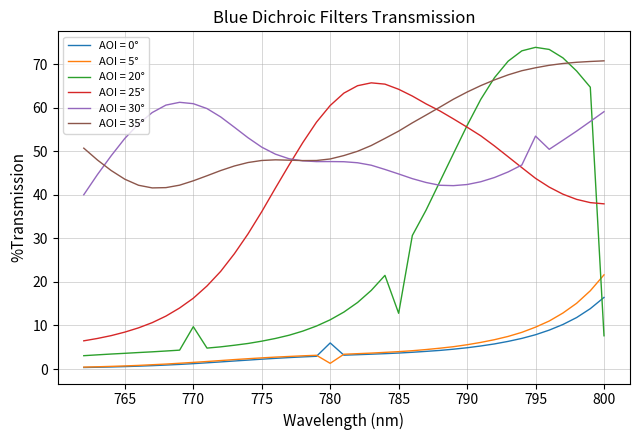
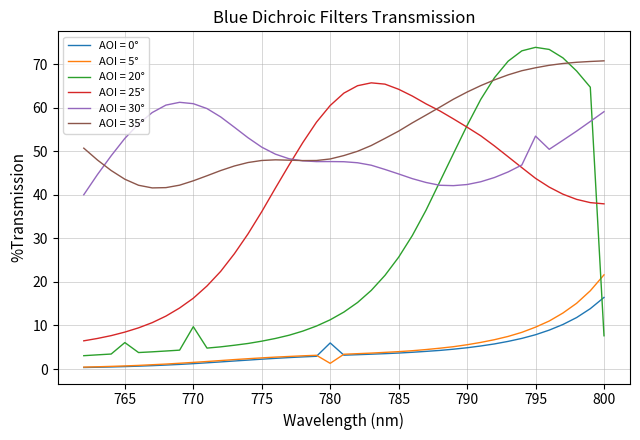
  {
    "AOI = 0°": {
      "780": 6,
      "790": 5,
      "795": 8,
      "800": 16
    },
    "AOI = 5°": {
      "780": 1,
      "790": 6,
      "795": 10,
      "800": 22
    },
    "AOI = 20°": {
-     "765": 4,
+     "765": 6,
      "770": 10,
      "775": 6,
      "780": 11,
-     "785": 13,
+     "785": 26,
      "795": 74,
      "800": 8
    },
    "AOI = 25°": {
      "765": 8,
      "770": 16,
      "775": 36,
      "780": 61,
      "785": 64,
      "795": 44,
      "800": 38
    },
    "AOI = 30°": {
      "765": 53,
      "770": 61,
      "775": 51,
      "780": 48,
      "785": 45,
      "790": 42,
      "795": 54,
      "800": 59
    },
    "AOI = 35°": {
      "765": 44,
      "770": 43,
      "775": 48,
      "780": 48,
      "785": 55,
      "790": 64,
      "795": 69,
      "800": 71
    }
  }
